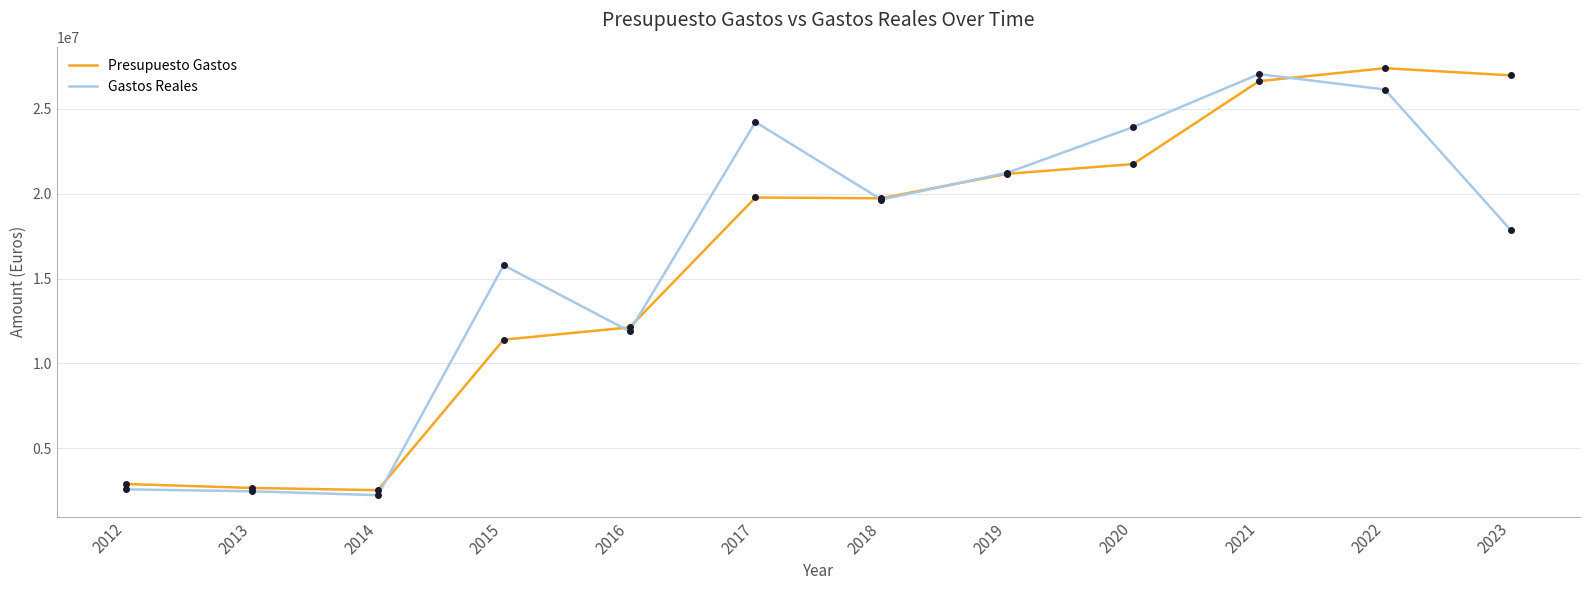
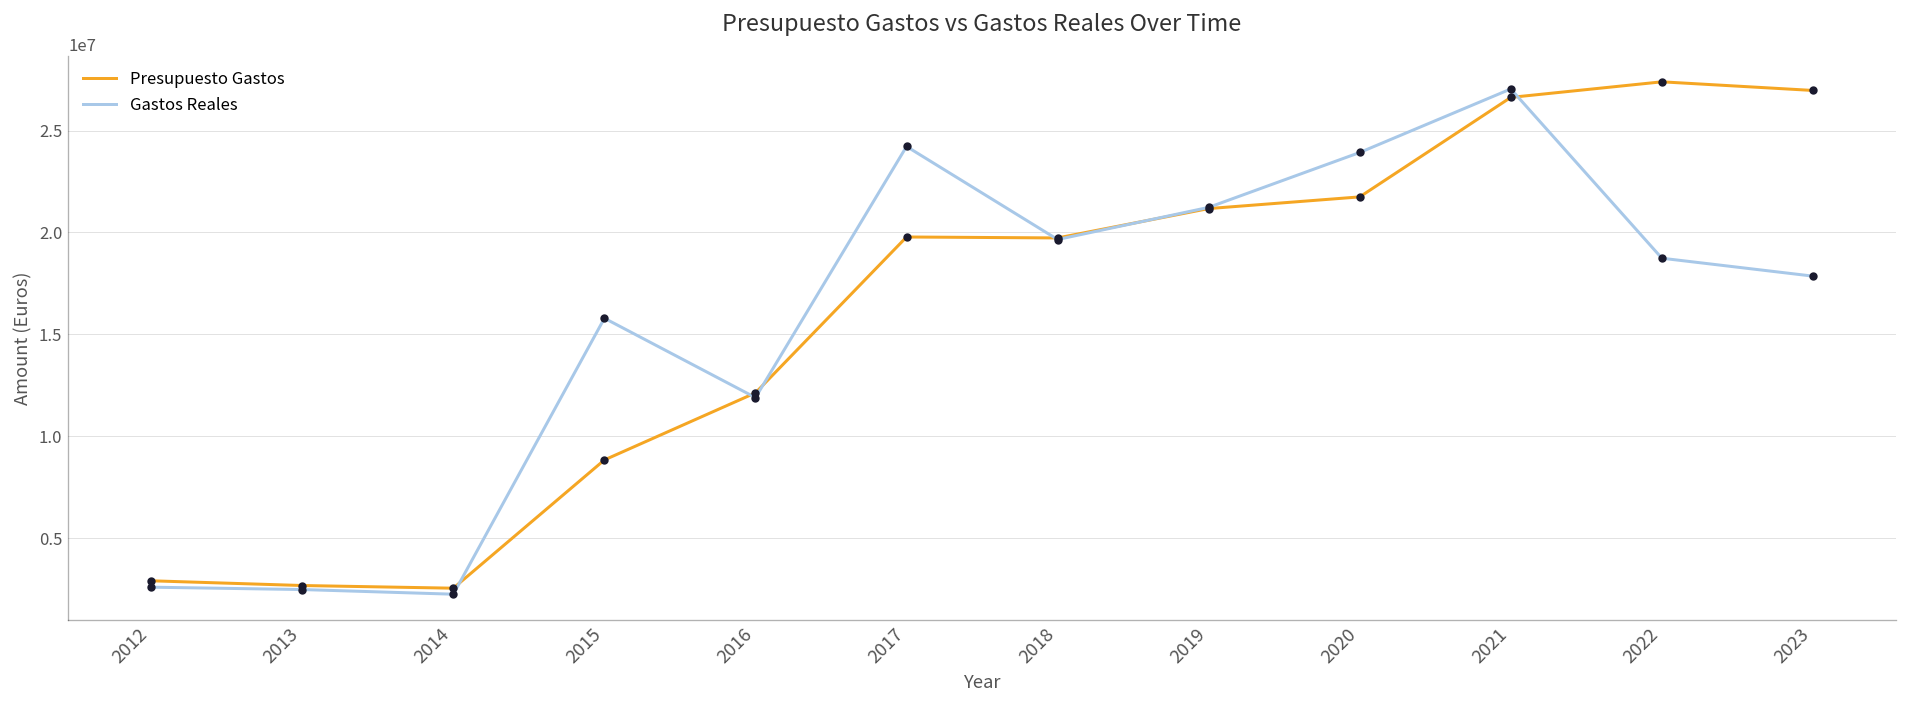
  {
    "Presupuesto Gastos": {
      "2012": 2900000,
      "2013": 2700000,
      "2014": 2500000,
-     "2015": 11400000,
+     "2015": 8800000,
      "2016": 12100000,
      "2017": 19800000,
      "2020": 21700000,
      "2021": 26600000,
      "2022": 27400000,
      "2023": 27000000
    },
    "Gastos Reales": {
      "2012": 2600000,
      "2013": 2500000,
      "2014": 2200000,
      "2015": 15800000,
      "2016": 11900000,
      "2017": 24200000,
      "2020": 23900000,
      "2021": 27000000,
-     "2022": 26100000,
+     "2022": 18700000,
      "2023": 17900000
    }
  }
